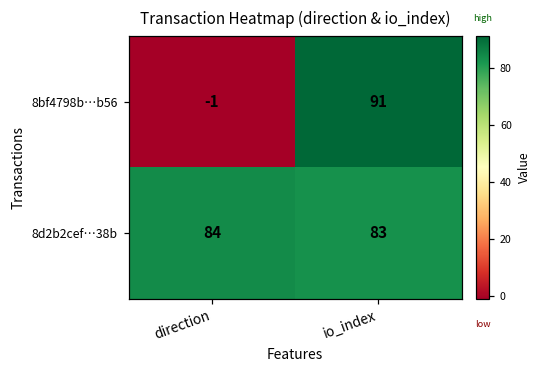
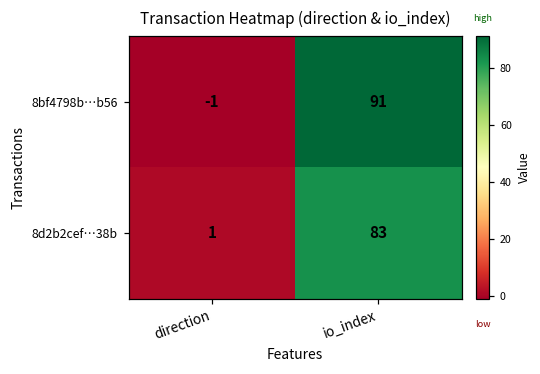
  {
    "8bf4798b…b56": {
      "direction": -1,
      "io_index": 91
    },
    "8d2b2cef…38b": {
-     "direction": 84,
+     "direction": 1,
      "io_index": 83
    }
  }
